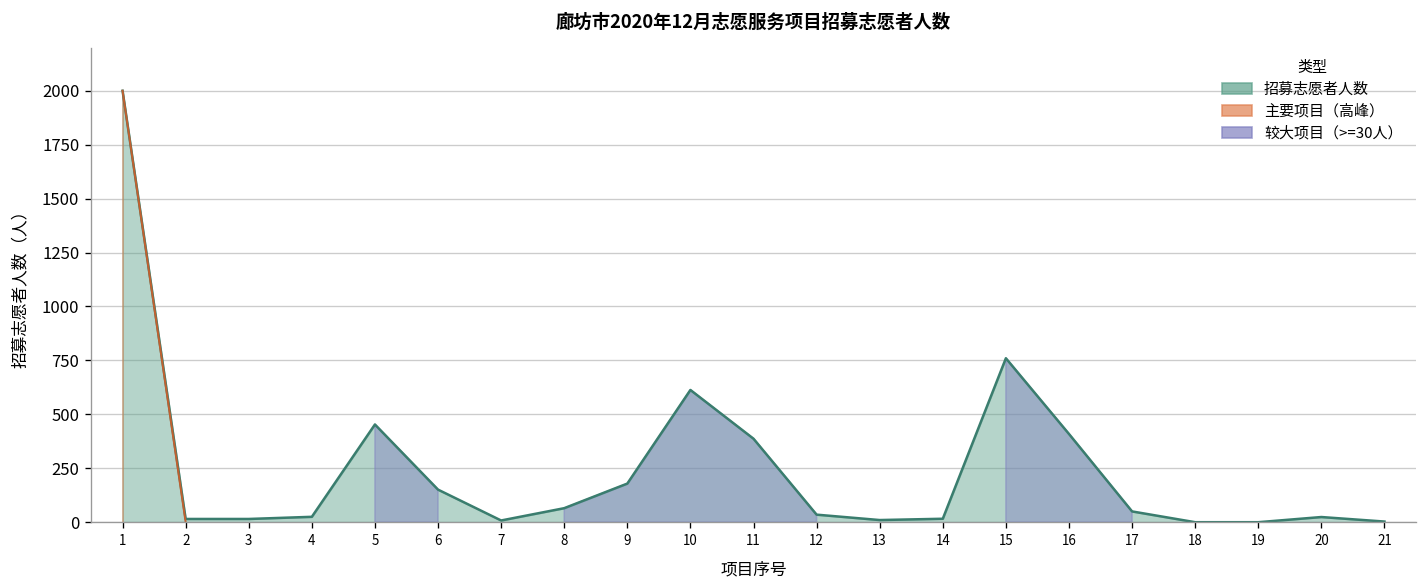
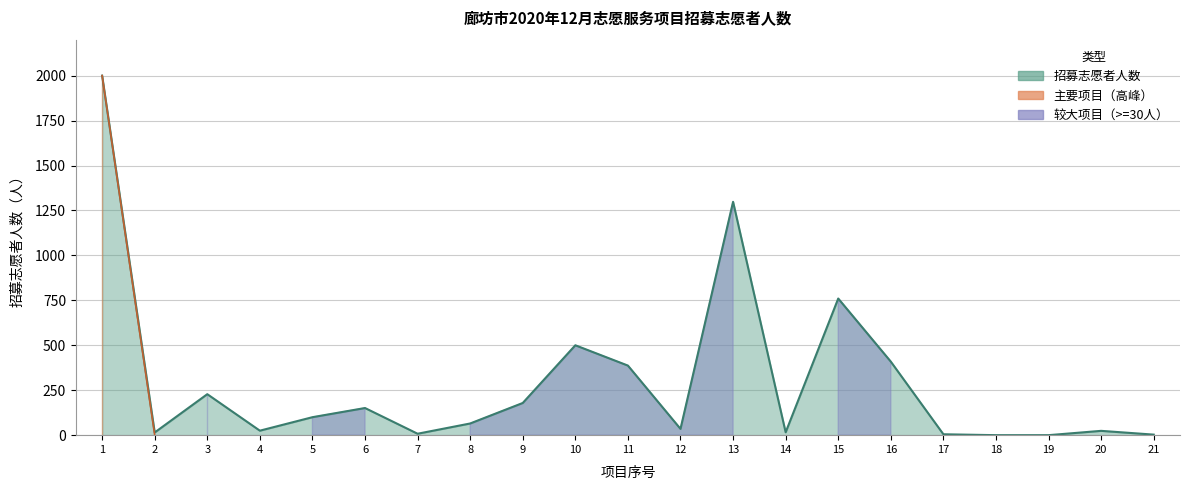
  {
    "招募志愿者人数": {
      "2": 20,
-     "3": 20,
+     "3": 230,
      "4": 30,
-     "5": 450,
+     "5": 100,
      "6": 150,
      "7": 10,
      "8": 70,
      "9": 180,
-     "10": 610,
+     "10": 500,
      "11": 390,
      "12": 40,
-     "13": 10,
+     "13": 1300,
      "14": 20,
      "15": 760,
      "16": 410,
-     "17": 50,
+     "17": 10,
      "18": 0,
      "19": 0,
      "20": 20,
      "21": 0
    }
  }
